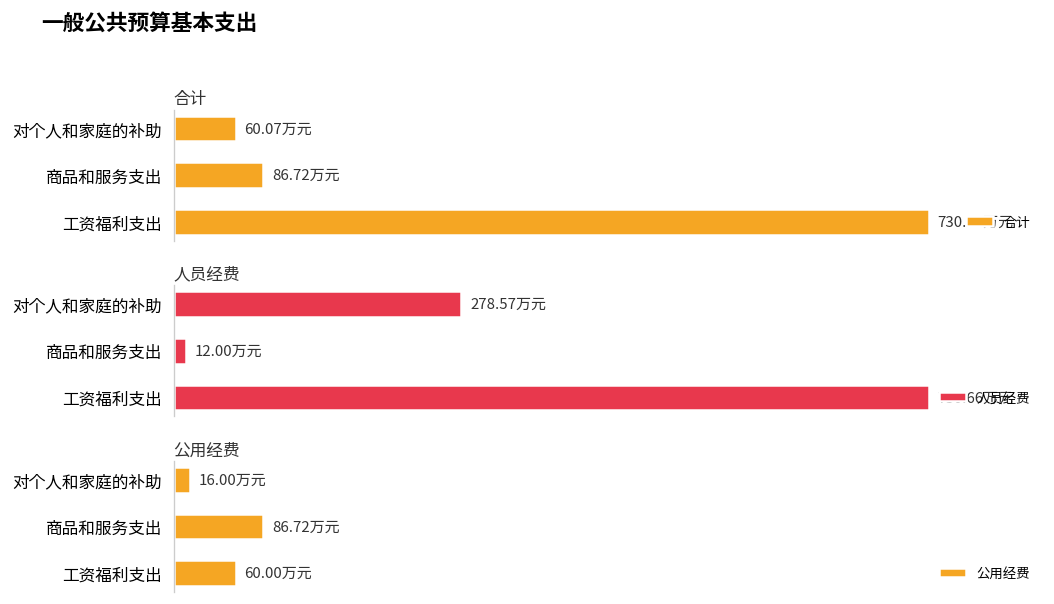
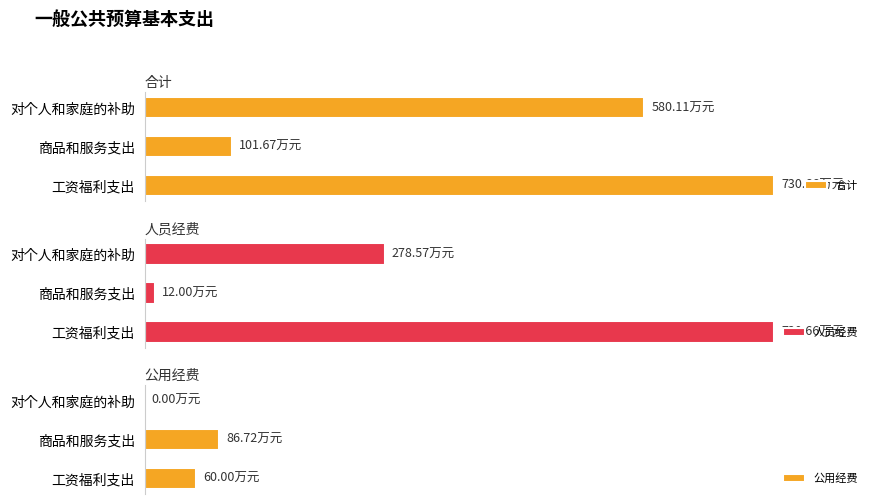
  {
    "合计": {
-     "对个人和家庭的补助": 60.07,
-     "商品和服务支出": 86.72,
+     "对个人和家庭的补助": 580.11,
+     "商品和服务支出": 101.67,
      "工资福利支出": 730.66
    },
    "人员经费": {
      "对个人和家庭的补助": 278.57,
      "商品和服务支出": 12.00,
      "工资福利支出": 730.66
    },
    "公用经费": {
-     "对个人和家庭的补助": 16.00,
+     "对个人和家庭的补助": 0.00,
      "商品和服务支出": 86.72,
      "工资福利支出": 60.00
    }
  }
